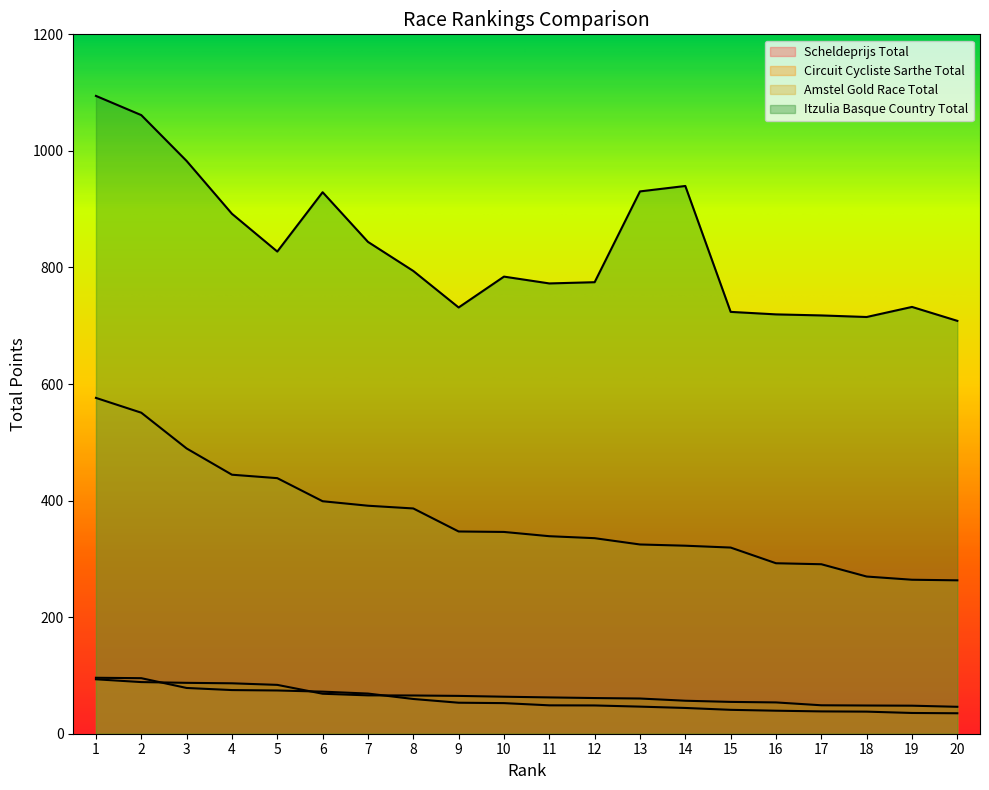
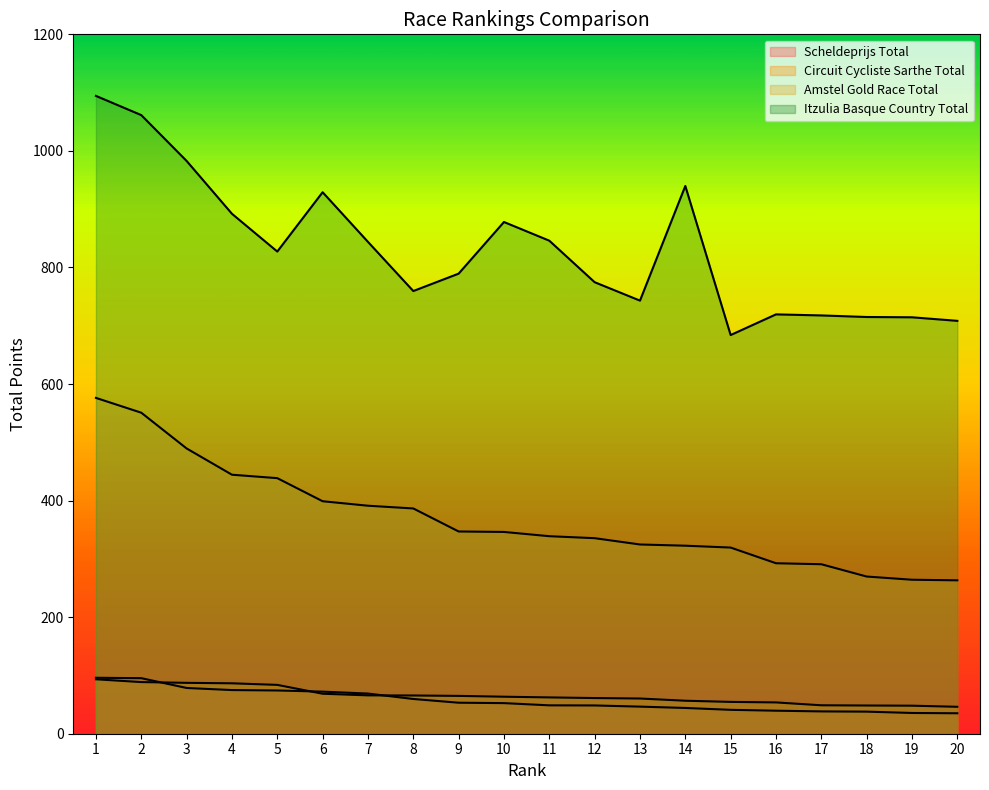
  {
    "Itzulia Basque Country Total": {
      "1": 1090,
      "2": 1060,
      "3": 980,
      "4": 890,
      "5": 830,
      "6": 930,
      "7": 840,
-     "8": 790,
-     "9": 730,
-     "10": 780,
-     "11": 770,
+     "8": 760,
+     "9": 790,
+     "10": 880,
+     "11": 850,
      "12": 770,
-     "13": 930,
+     "13": 740,
      "14": 940,
-     "15": 720,
+     "15": 680,
      "16": 720,
      "17": 720,
      "18": 720,
-     "19": 730,
+     "19": 710,
      "20": 710
    }
  }
